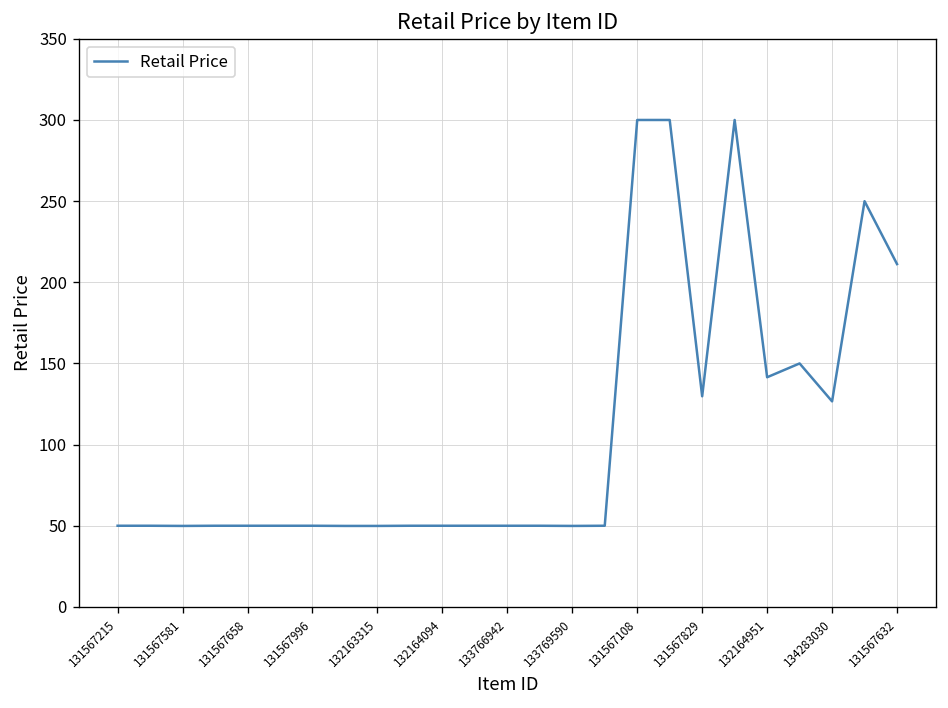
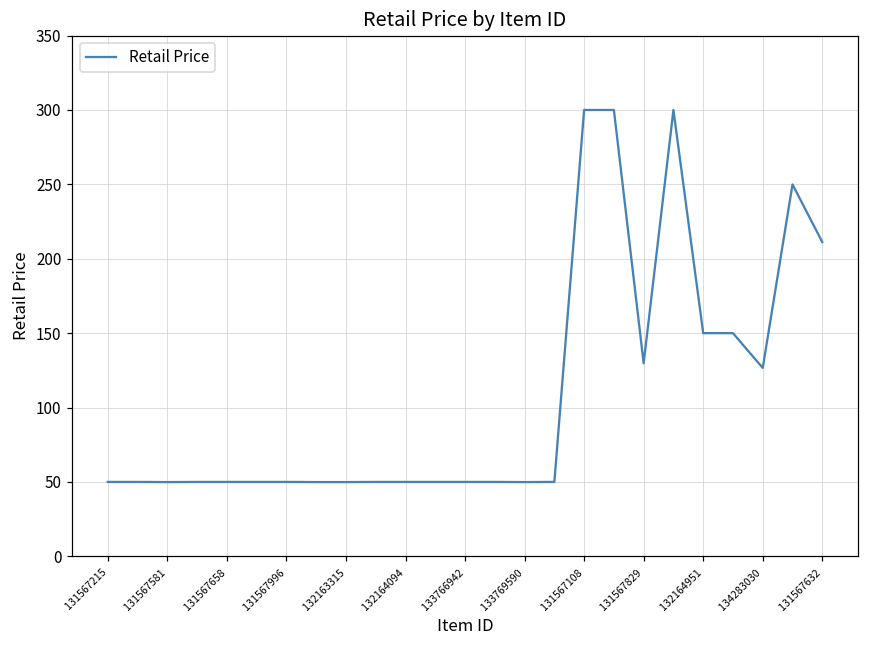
  {
    "131567215": 50,
    "131567581": 50,
    "131567658": 50,
    "131567996": 50,
    "132163315": 50,
    "132164094": 50,
    "133766942": 50,
    "133769590": 50,
    "131567108": 300,
    "131567829": 130,
-   "132164951": 141,
+   "132164951": 150,
    "134283030": 127,
    "131567632": 211
  }
